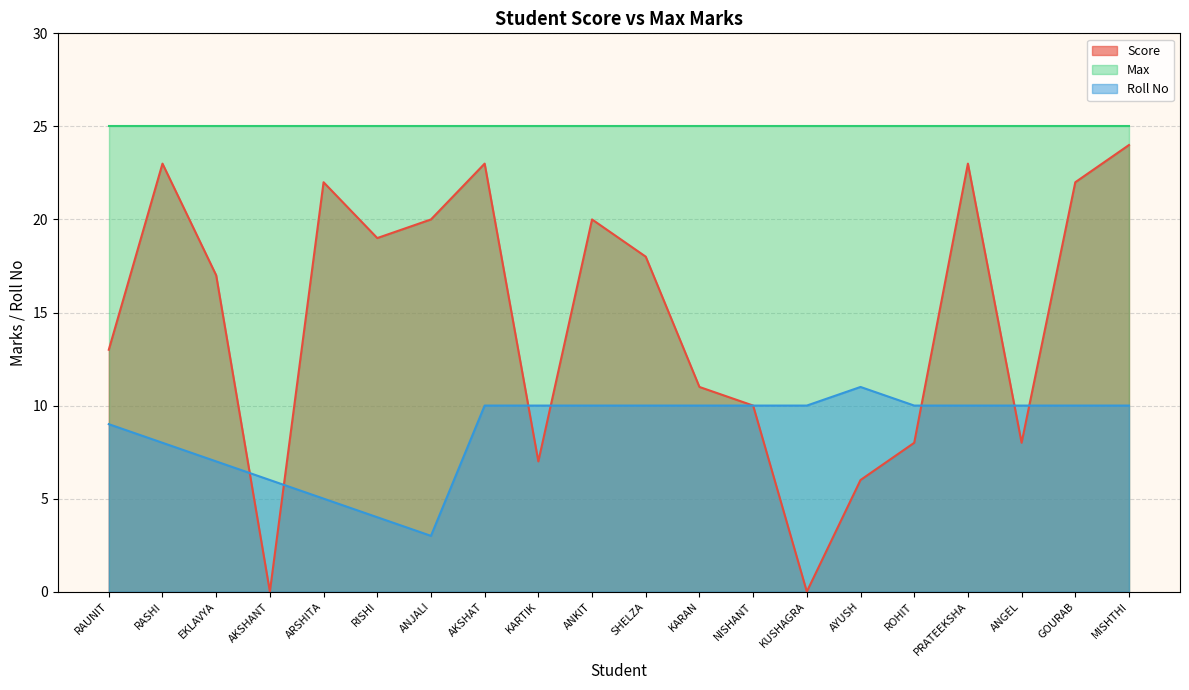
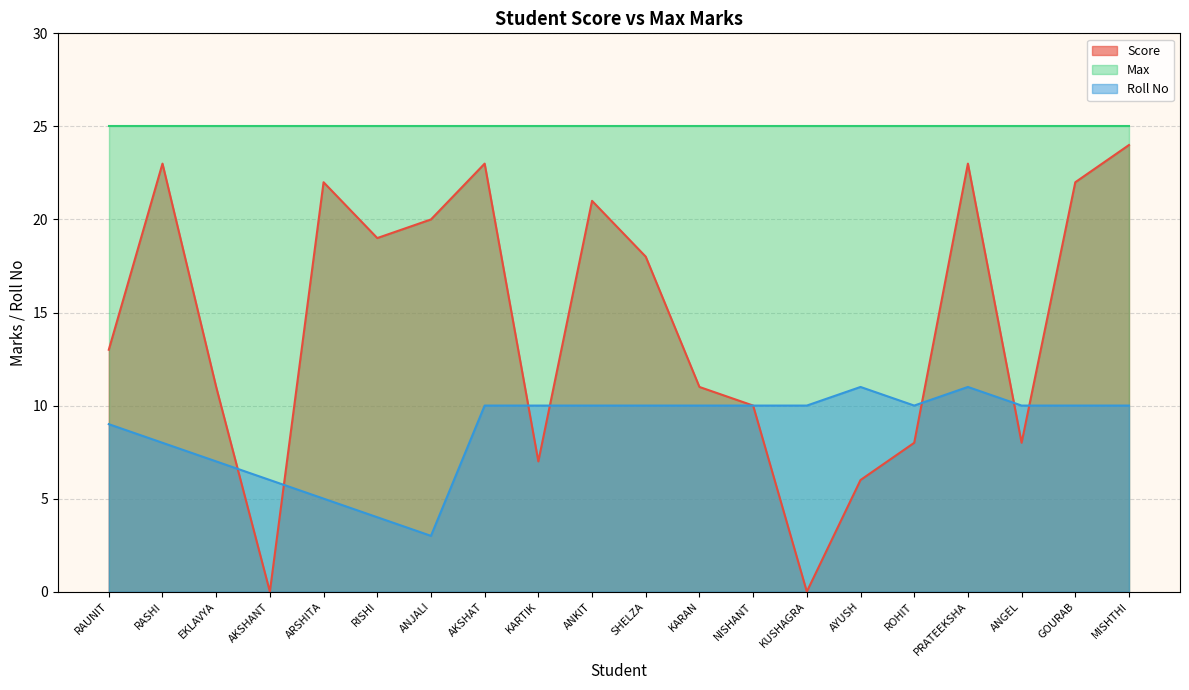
  {
    "Score": {
      "RAUNIT": 13,
      "RASHI": 23,
-     "EKLAVYA": 17,
+     "EKLAVYA": 11,
      "AKSHANT": 0,
      "ARSHITA": 22,
      "RISHI": 19,
      "ANJALI": 20,
      "AKSHAT": 23,
      "KARTIK": 7,
-     "ANKIT": 20,
+     "ANKIT": 21,
      "SHELZA": 18,
      "KARAN": 11,
      "KUSHAGRA": 0,
      "AYUSH": 6,
      "ROHIT": 8,
      "PRATEEKSHA": 23,
      "ANGEL": 8,
      "GOURAB": 22,
      "MISHTHI": 24
    },
    "Max": {
      "RAUNIT": 25,
      "RASHI": 25,
      "EKLAVYA": 25,
      "AKSHANT": 25,
      "ARSHITA": 25,
      "RISHI": 25,
      "ANJALI": 25,
      "AKSHAT": 25,
      "KARTIK": 25,
      "ANKIT": 25,
      "SHELZA": 25,
      "KARAN": 25,
      "NISHANT": 25,
      "KUSHAGRA": 25,
      "AYUSH": 25,
      "ROHIT": 25,
      "PRATEEKSHA": 25,
      "ANGEL": 25,
      "GOURAB": 25,
      "MISHTHI": 25
    },
    "Roll No": {
      "RAUNIT": 9,
      "RASHI": 8,
      "EKLAVYA": 7,
      "AKSHANT": 6,
      "ARSHITA": 5,
      "RISHI": 4,
      "ANJALI": 3,
      "AKSHAT": 10,
      "KARTIK": 10,
      "ANKIT": 10,
      "SHELZA": 10,
      "KARAN": 10,
      "KUSHAGRA": 10,
      "AYUSH": 11,
      "ROHIT": 10,
-     "PRATEEKSHA": 10,
+     "PRATEEKSHA": 11,
      "ANGEL": 10,
      "GOURAB": 10,
      "MISHTHI": 10
    }
  }
